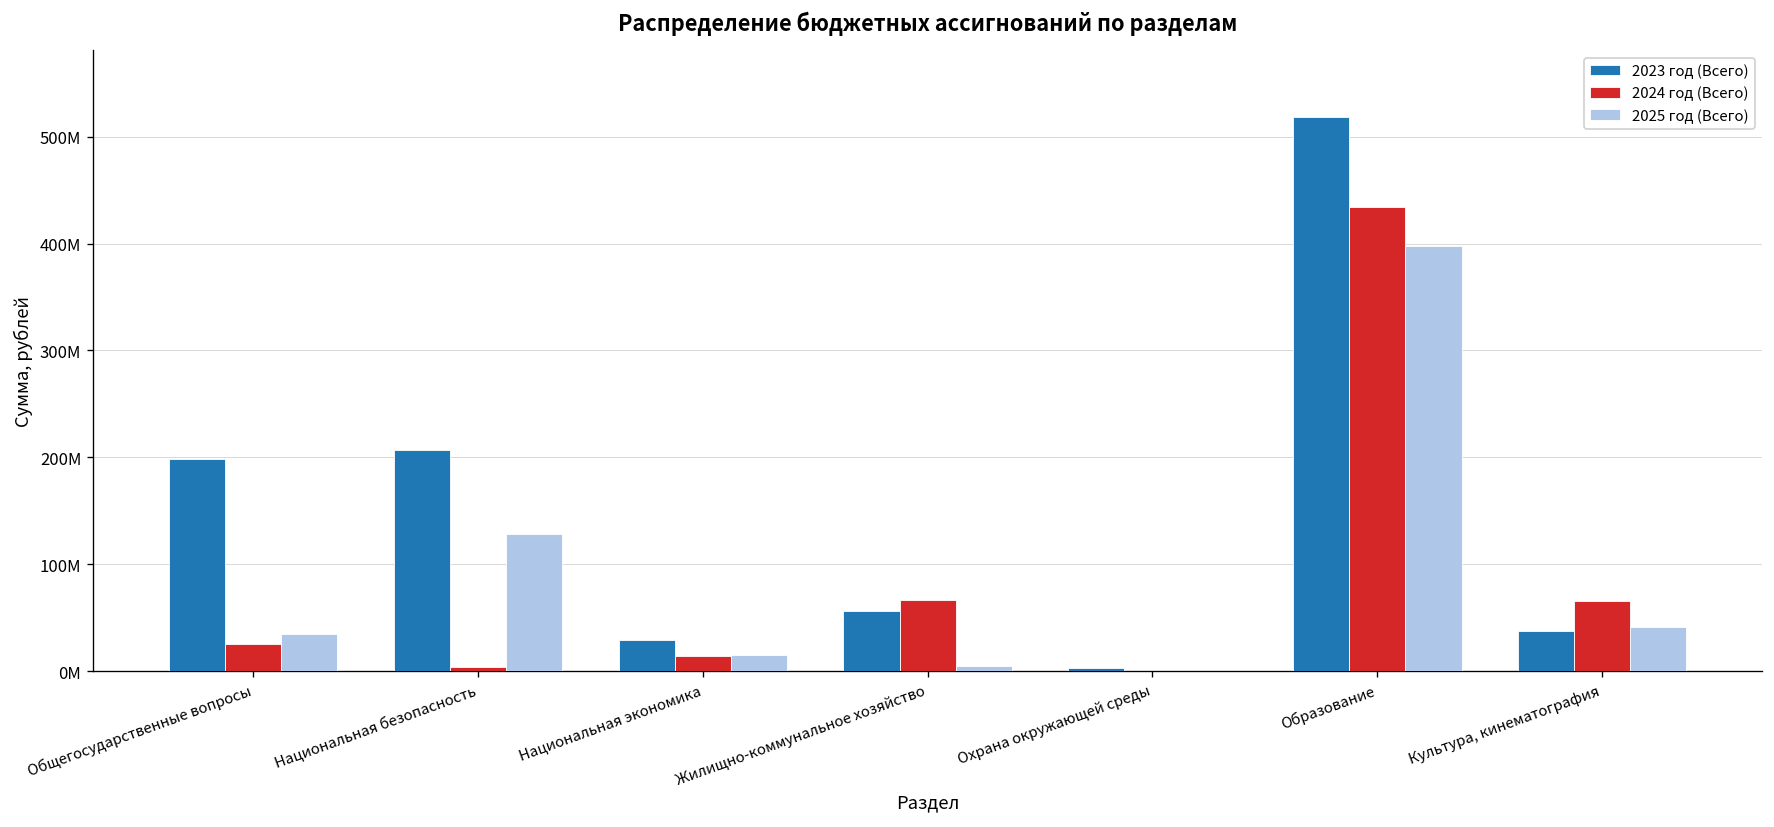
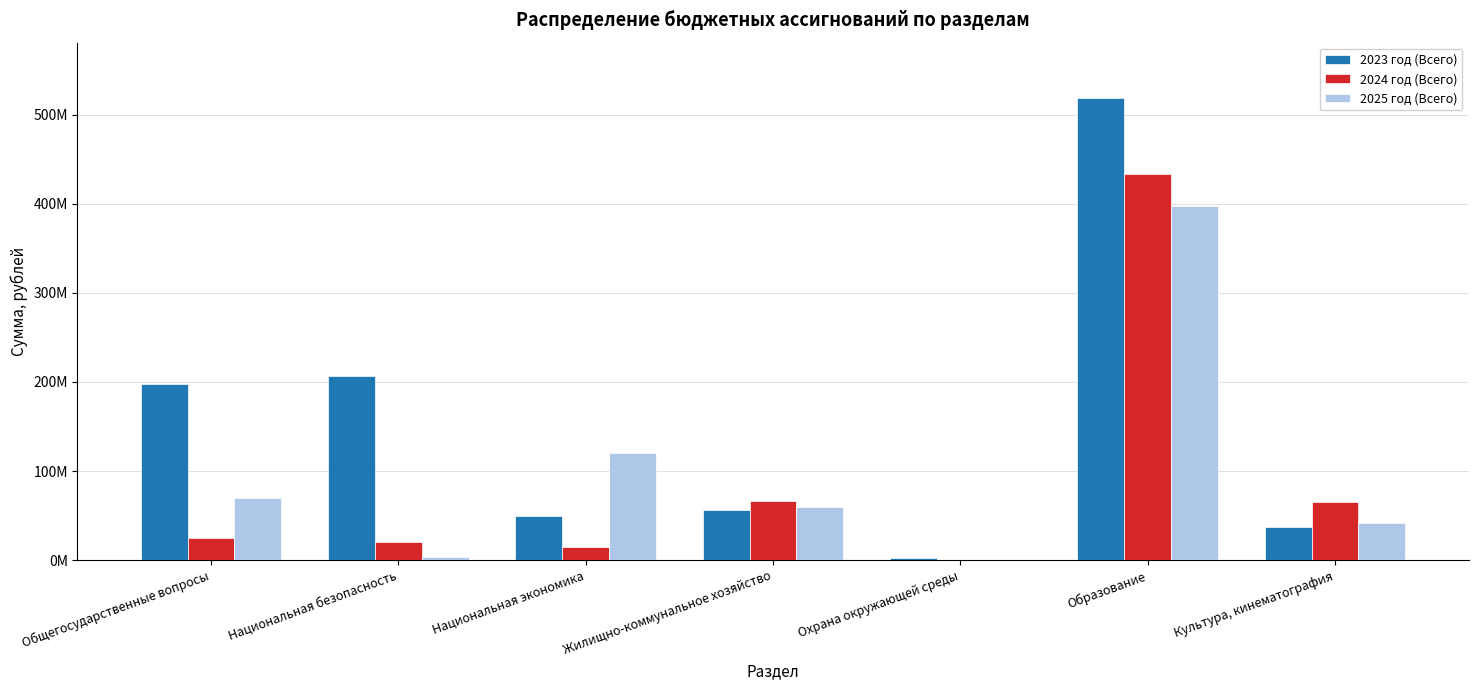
  {
    "2023 год (Всего)": {
      "Общегосударственные вопросы": 200000000,
      "Национальная безопасность": 210000000,
-     "Национальная экономика": 30000000,
+     "Национальная экономика": 50000000,
      "Жилищно-коммунальное хозяйство": 60000000,
      "Образование": 520000000,
      "Культура, кинематография": 40000000
    },
    "2024 год (Всего)": {
      "Общегосударственные вопросы": 30000000,
-     "Национальная безопасность": 0,
+     "Национальная безопасность": 20000000,
      "Национальная экономика": 10000000,
      "Жилищно-коммунальное хозяйство": 70000000,
      "Охрана окружающей среды": 0,
      "Образование": 430000000,
      "Культура, кинематография": 70000000
    },
    "2025 год (Всего)": {
-     "Общегосударственные вопросы": 40000000,
-     "Национальная безопасность": 130000000,
-     "Национальная экономика": 20000000,
-     "Жилищно-коммунальное хозяйство": 10000000,
+     "Общегосударственные вопросы": 70000000,
+     "Национальная безопасность": 0,
+     "Национальная экономика": 120000000,
+     "Жилищно-коммунальное хозяйство": 60000000,
      "Охрана окружающей среды": 0,
      "Образование": 400000000,
      "Культура, кинематография": 40000000
    }
  }
